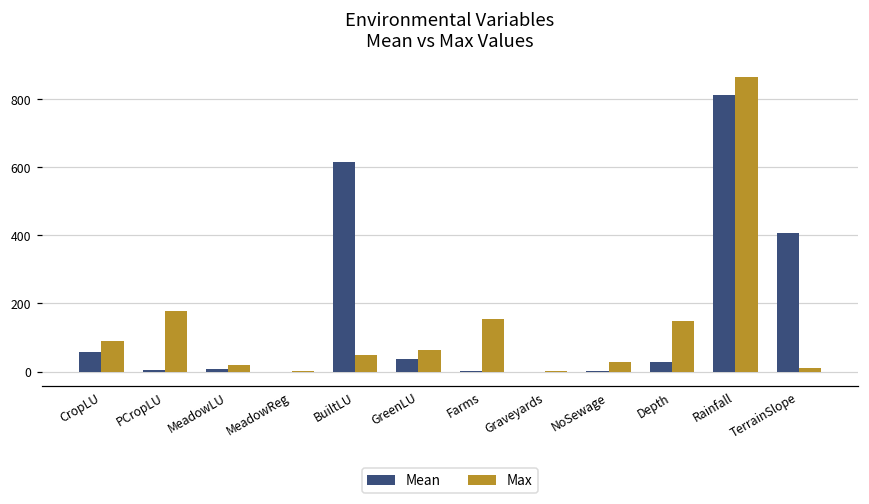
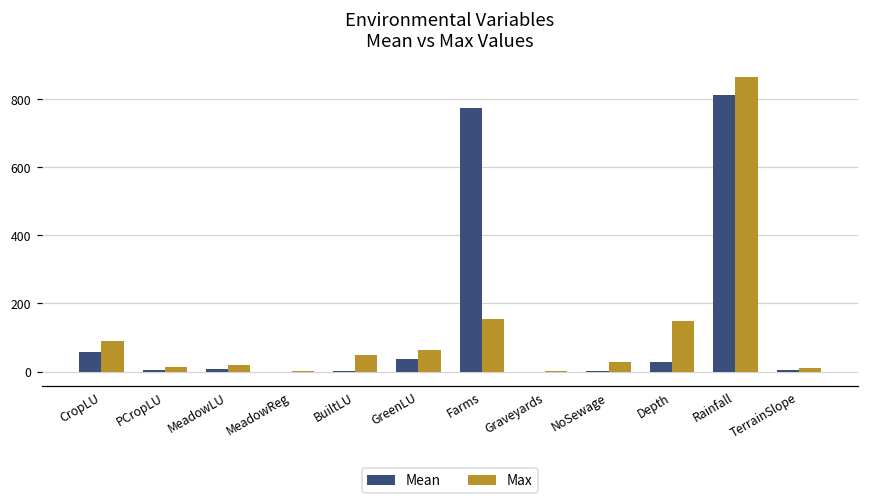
  {
    "Mean": {
      "CropLU": 60,
-     "BuiltLU": 620,
+     "BuiltLU": 0,
      "GreenLU": 40,
-     "Farms": 0,
+     "Farms": 780,
      "Depth": 30,
      "Rainfall": 810,
-     "TerrainSlope": 410
+     "TerrainSlope": 0
    },
    "Max": {
      "CropLU": 90,
-     "PCropLU": 180,
+     "PCropLU": 10,
      "MeadowLU": 20,
      "BuiltLU": 50,
      "GreenLU": 60,
      "Farms": 150,
      "NoSewage": 30,
      "Depth": 150,
      "Rainfall": 870,
      "TerrainSlope": 10
    }
  }
